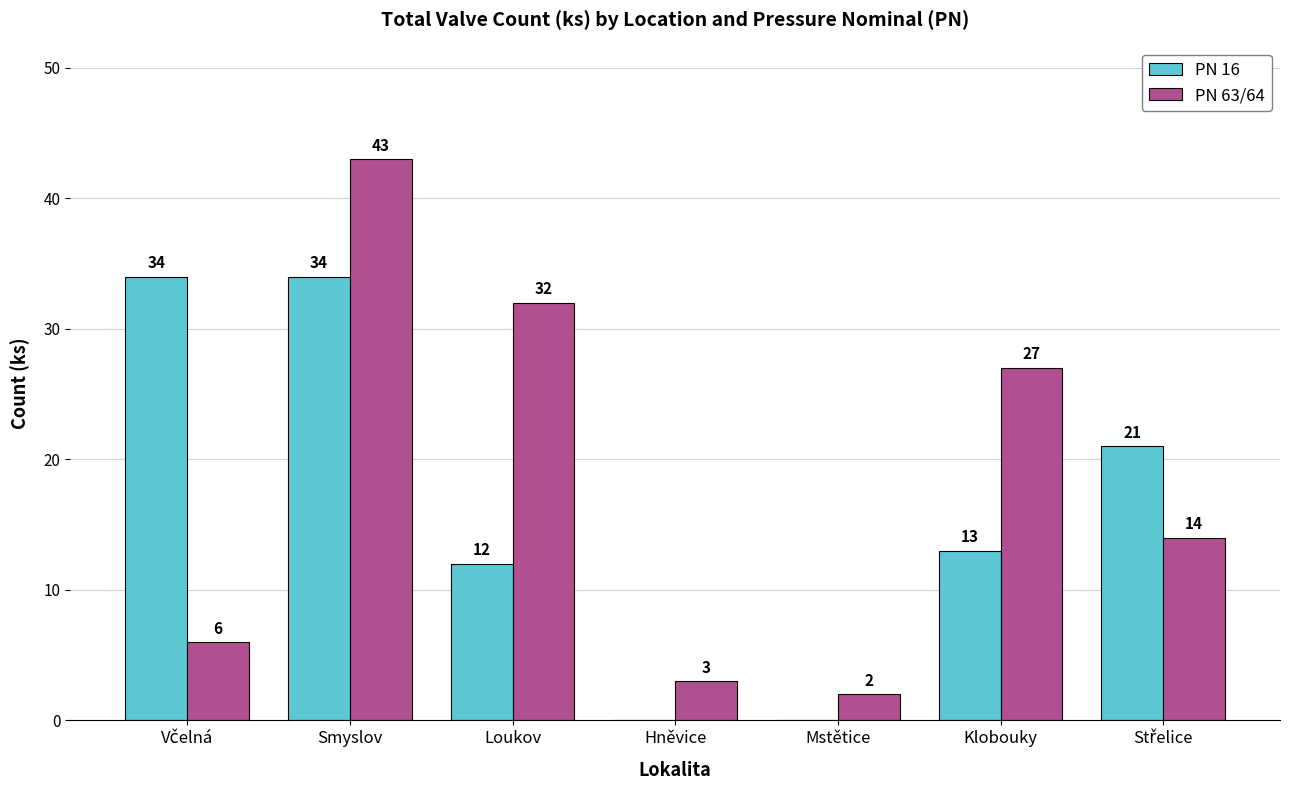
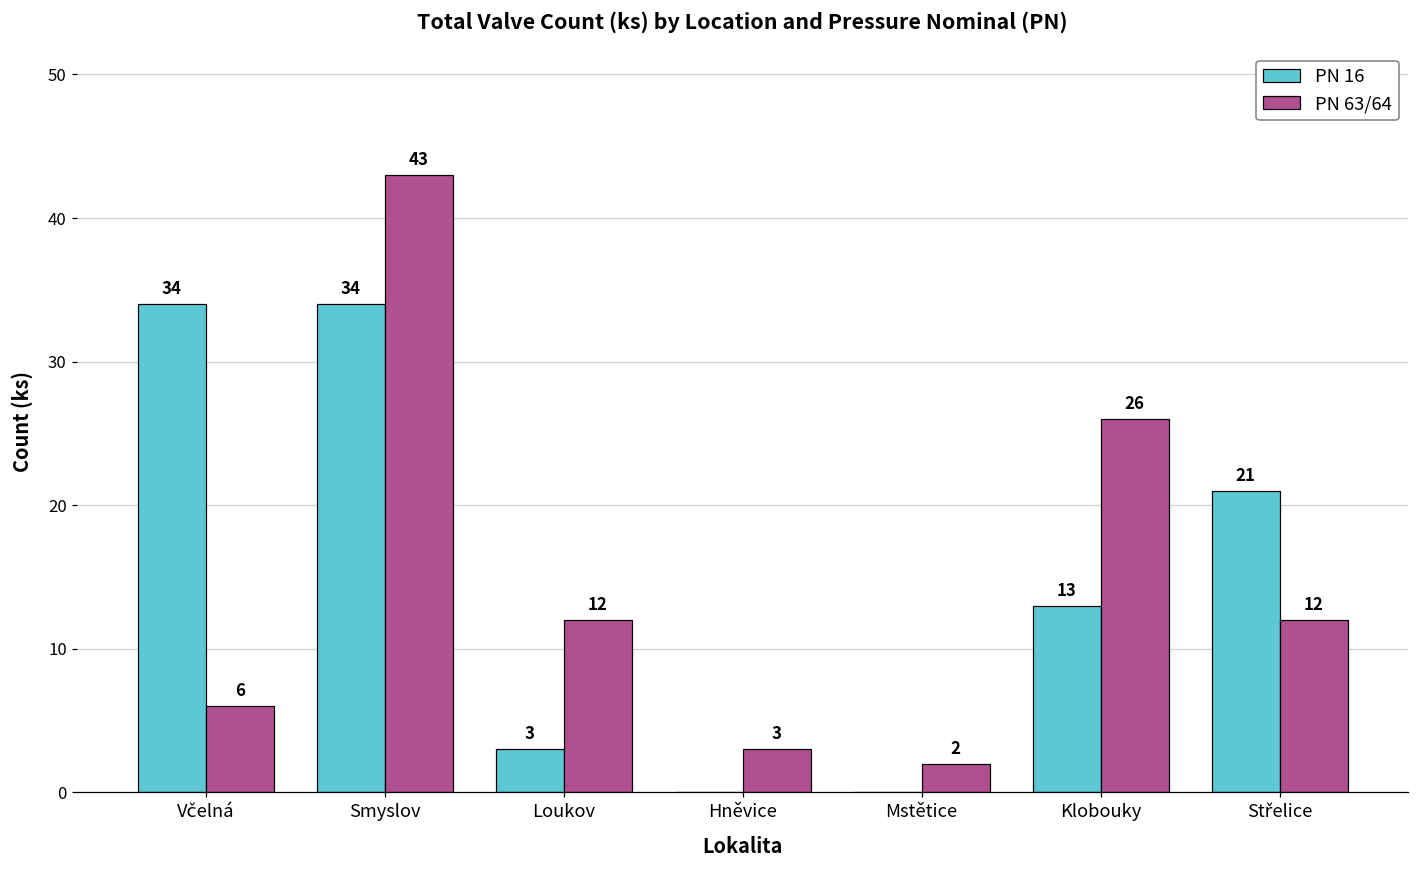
  {
    "PN 16": {
      "Včelná": 34,
      "Smyslov": 34,
-     "Loukov": 12,
+     "Loukov": 3,
      "Klobouky": 13,
      "Střelice": 21
    },
    "PN 63/64": {
      "Včelná": 6,
      "Smyslov": 43,
-     "Loukov": 32,
+     "Loukov": 12,
      "Hněvice": 3,
      "Mstětice": 2,
-     "Klobouky": 27,
-     "Střelice": 14
+     "Klobouky": 26,
+     "Střelice": 12
    }
  }
